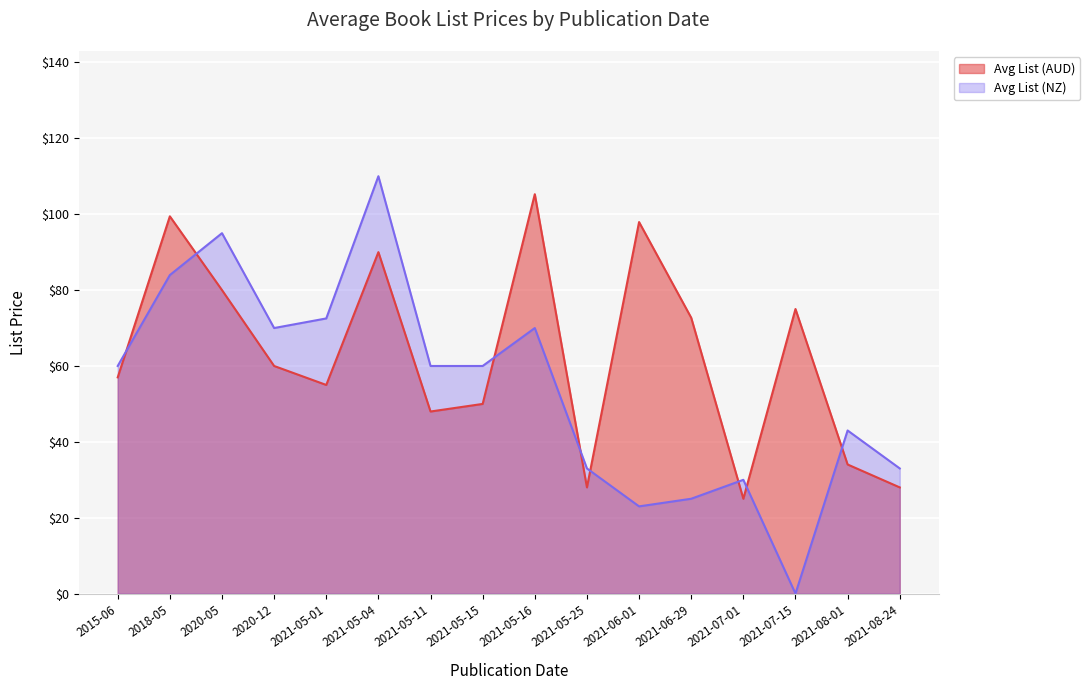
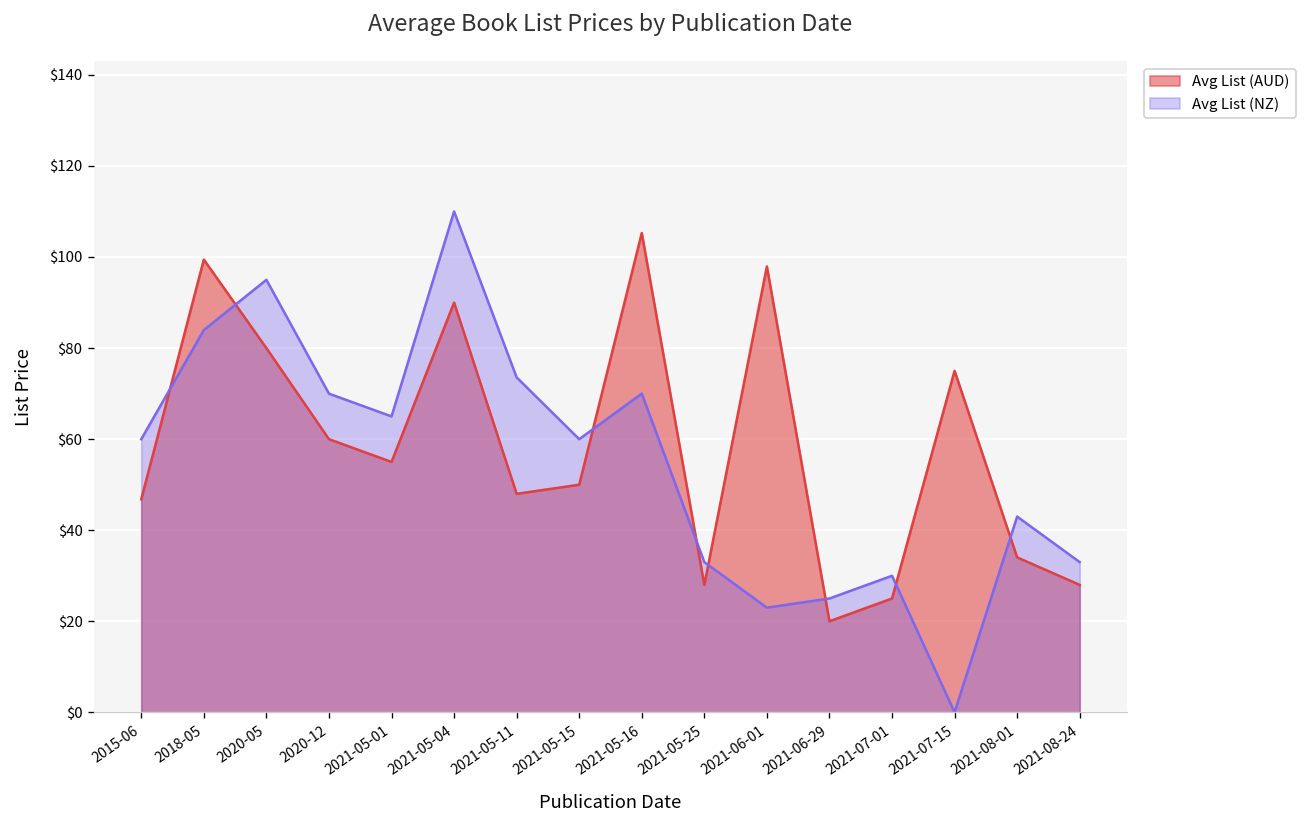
  {
    "Avg List (AUD)": {
-     "2015-06": "$57",
+     "2015-06": "$47",
      "2018-05": "$99",
      "2020-05": "$80",
      "2020-12": "$60",
      "2021-05-01": "$55",
      "2021-05-04": "$90",
      "2021-05-11": "$48",
      "2021-05-15": "$50",
      "2021-05-16": "$105",
      "2021-05-25": "$28",
      "2021-06-01": "$98",
-     "2021-06-29": "$73",
+     "2021-06-29": "$20",
      "2021-07-01": "$25",
      "2021-07-15": "$75",
      "2021-08-01": "$34",
      "2021-08-24": "$28"
    },
    "Avg List (NZ)": {
      "2015-06": "$60",
      "2018-05": "$84",
      "2020-05": "$95",
      "2020-12": "$70",
-     "2021-05-01": "$73",
+     "2021-05-01": "$65",
      "2021-05-04": "$110",
-     "2021-05-11": "$60",
+     "2021-05-11": "$74",
      "2021-05-15": "$60",
      "2021-05-16": "$70",
      "2021-05-25": "$33",
      "2021-06-01": "$23",
      "2021-06-29": "$25",
      "2021-07-01": "$30",
      "2021-07-15": "$0",
      "2021-08-01": "$43",
      "2021-08-24": "$33"
    }
  }
